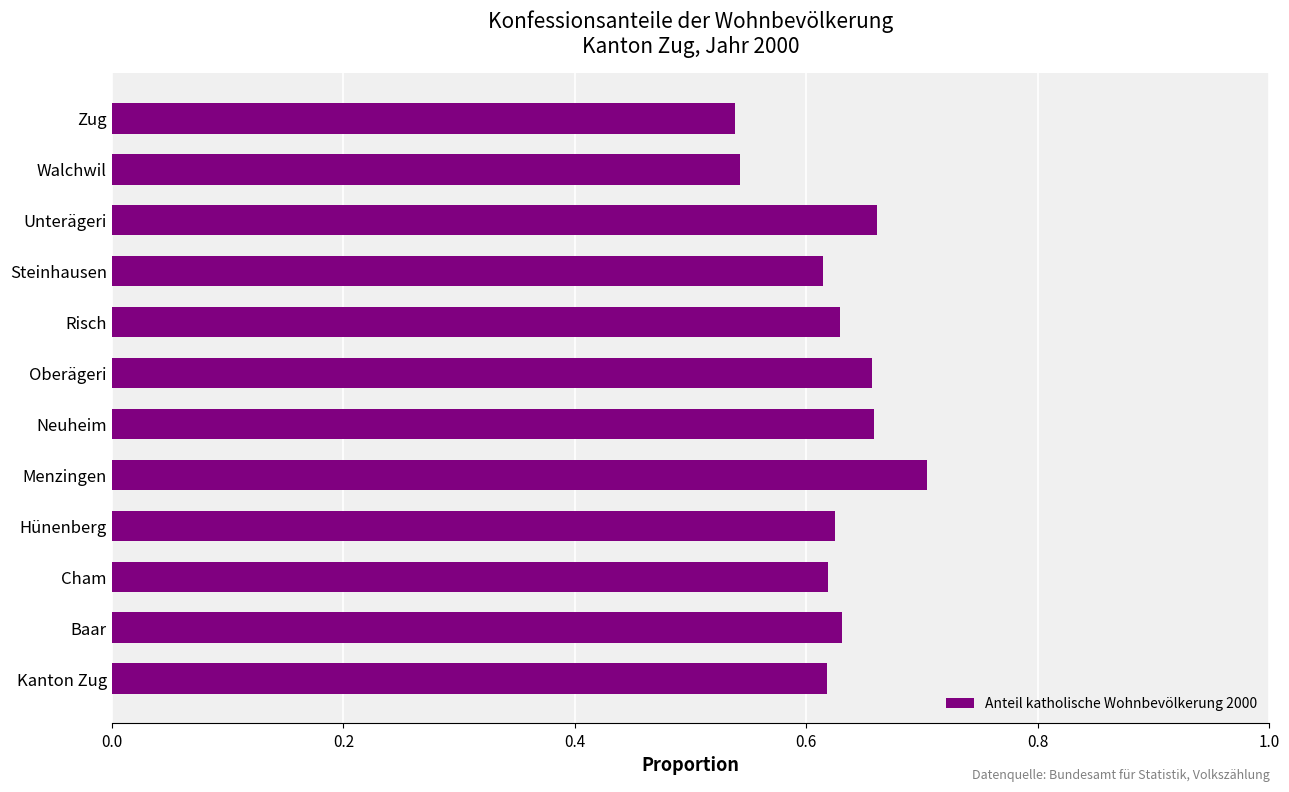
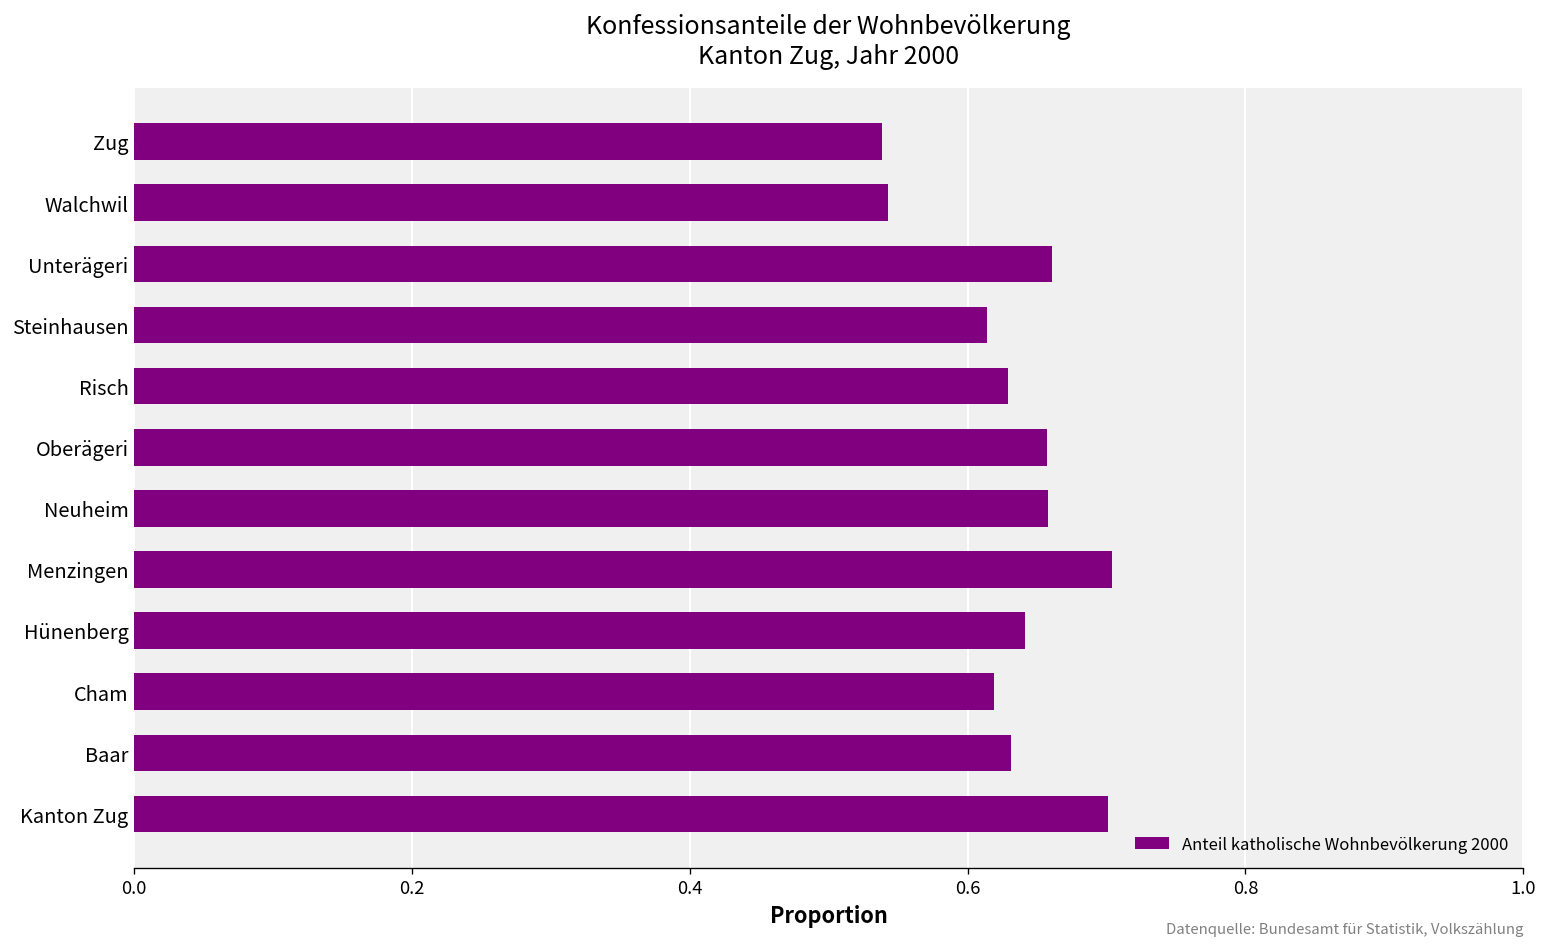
  {
    "Zug": 0.538,
    "Walchwil": 0.543,
    "Unterägeri": 0.661,
    "Steinhausen": 0.614,
    "Risch": 0.629,
    "Oberägeri": 0.657,
    "Neuheim": 0.658,
    "Menzingen": 0.704,
-   "Hünenberg": 0.625,
+   "Hünenberg": 0.641,
    "Cham": 0.619,
    "Baar": 0.631,
-   "Kanton Zug": 0.618
+   "Kanton Zug": 0.701
  }
